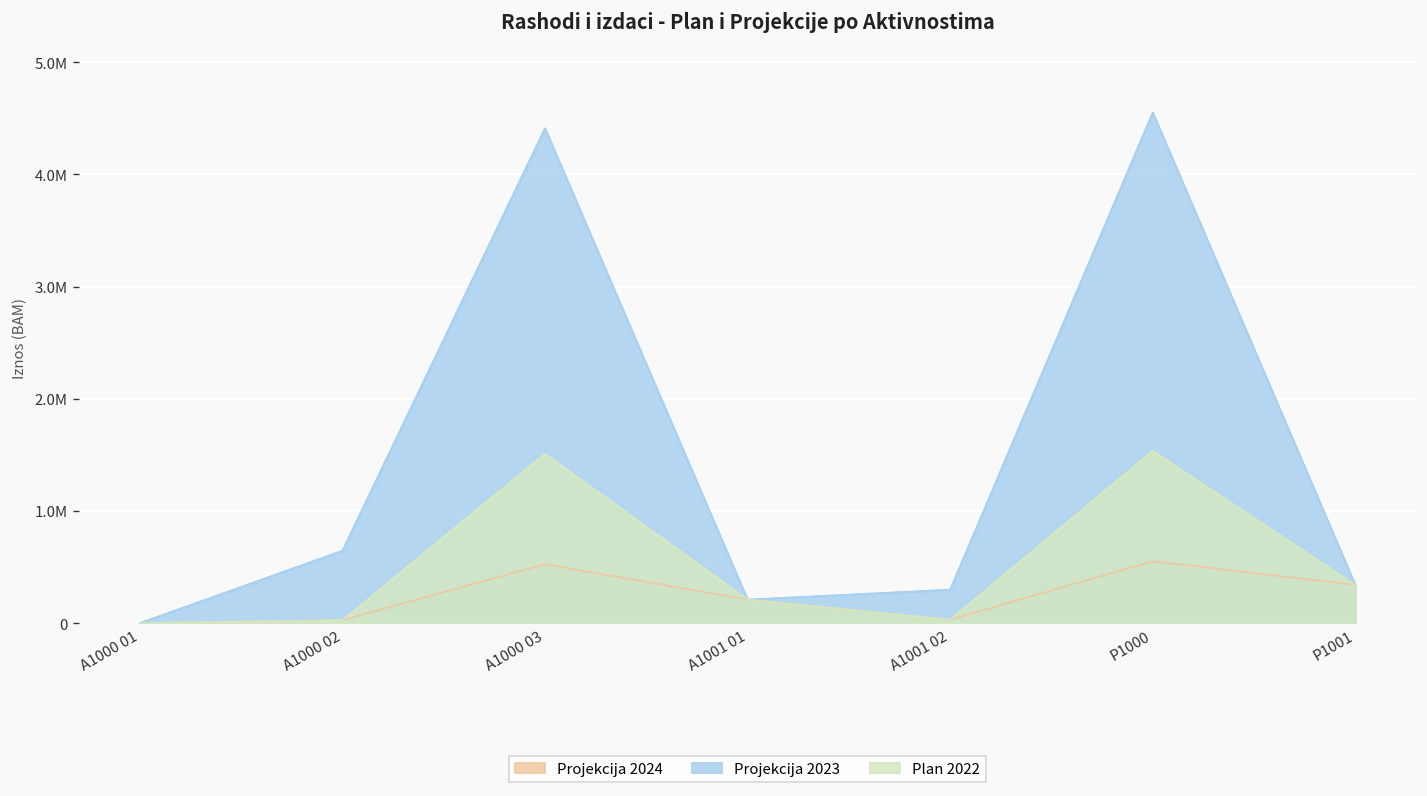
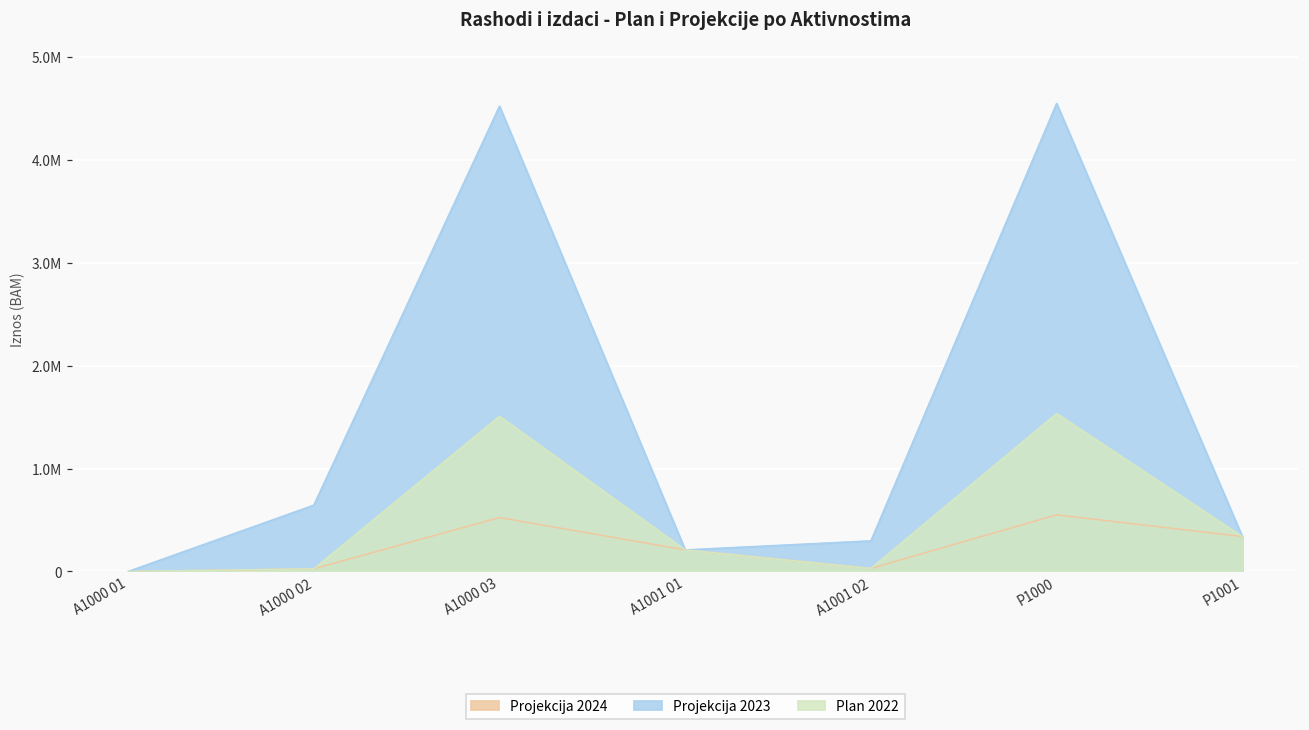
  {
    "Projekcija 2023": {
      "A1000 02": 600000,
-     "A1000 03": 4400000,
+     "A1000 03": 4500000,
      "A1001 02": 300000,
      "P1000": 4600000
    }
  }
